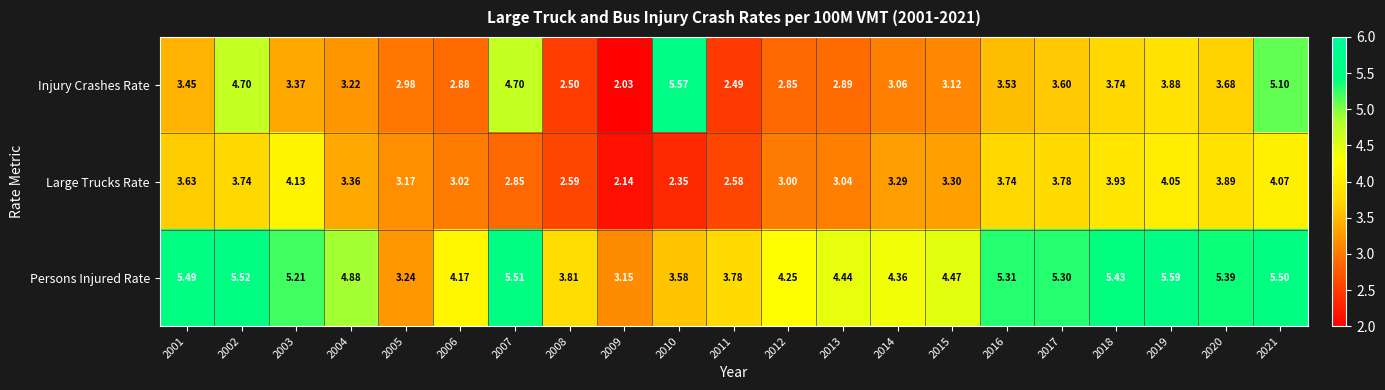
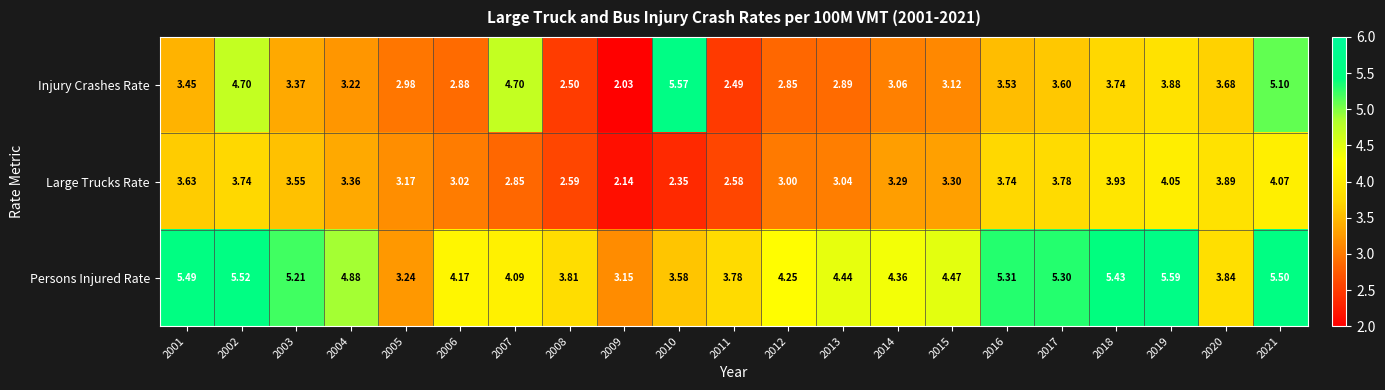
  {
    "Injury Crashes Rate": {
      "2001": 3.45,
      "2002": 4.70,
      "2003": 3.37,
      "2004": 3.22,
      "2005": 2.98,
      "2006": 2.88,
      "2007": 4.70,
      "2008": 2.50,
      "2009": 2.03,
      "2010": 5.57,
      "2011": 2.49,
      "2012": 2.85,
      "2013": 2.89,
      "2014": 3.06,
      "2015": 3.12,
      "2016": 3.53,
      "2017": 3.60,
      "2018": 3.74,
      "2019": 3.88,
      "2020": 3.68,
      "2021": 5.10
    },
    "Large Trucks Rate": {
      "2001": 3.63,
      "2002": 3.74,
-     "2003": 4.13,
+     "2003": 3.55,
      "2004": 3.36,
      "2005": 3.17,
      "2006": 3.02,
      "2007": 2.85,
      "2008": 2.59,
      "2009": 2.14,
      "2010": 2.35,
      "2011": 2.58,
      "2012": 3.00,
      "2013": 3.04,
      "2014": 3.29,
      "2015": 3.30,
      "2016": 3.74,
      "2017": 3.78,
      "2018": 3.93,
      "2019": 4.05,
      "2020": 3.89,
      "2021": 4.07
    },
    "Persons Injured Rate": {
      "2001": 5.49,
      "2002": 5.52,
      "2003": 5.21,
      "2004": 4.88,
      "2005": 3.24,
      "2006": 4.17,
-     "2007": 5.51,
+     "2007": 4.09,
      "2008": 3.81,
      "2009": 3.15,
      "2010": 3.58,
      "2011": 3.78,
      "2012": 4.25,
      "2013": 4.44,
      "2014": 4.36,
      "2015": 4.47,
      "2016": 5.31,
      "2017": 5.30,
      "2018": 5.43,
      "2019": 5.59,
-     "2020": 5.39,
+     "2020": 3.84,
      "2021": 5.50
    }
  }
